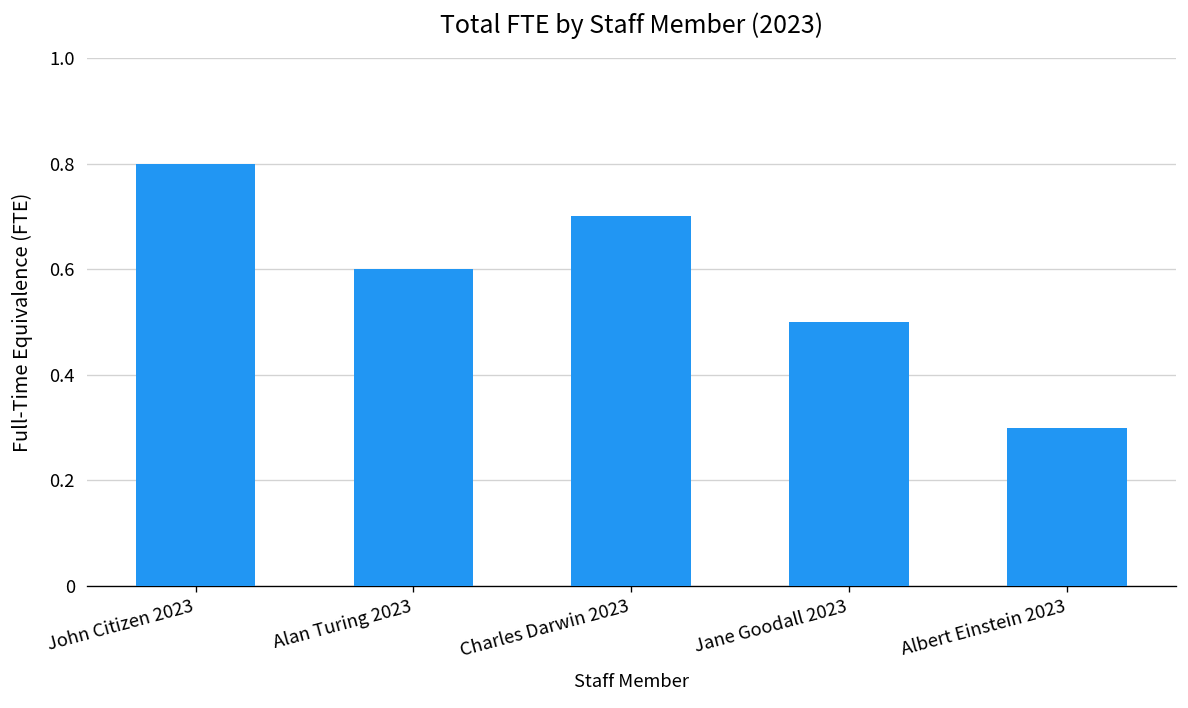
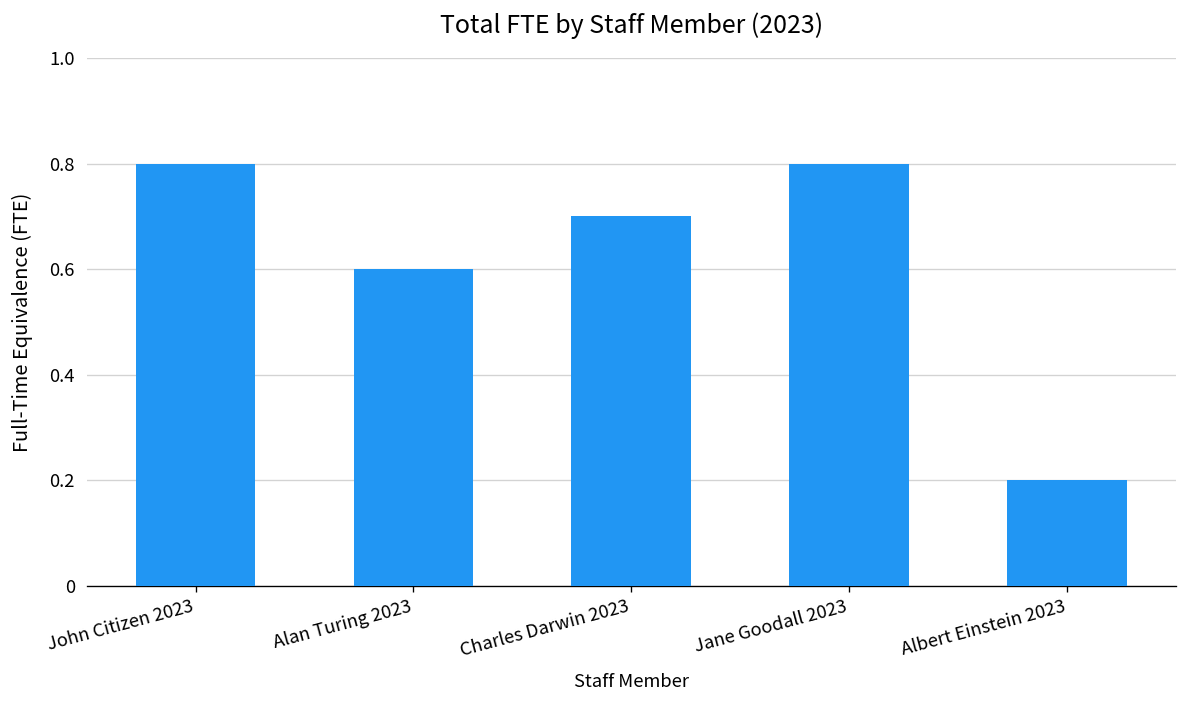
  {
    "John Citizen 2023": 0.8,
    "Alan Turing 2023": 0.6,
    "Charles Darwin 2023": 0.7,
-   "Jane Goodall 2023": 0.5,
-   "Albert Einstein 2023": 0.3
+   "Jane Goodall 2023": 0.8,
+   "Albert Einstein 2023": 0.2
  }
